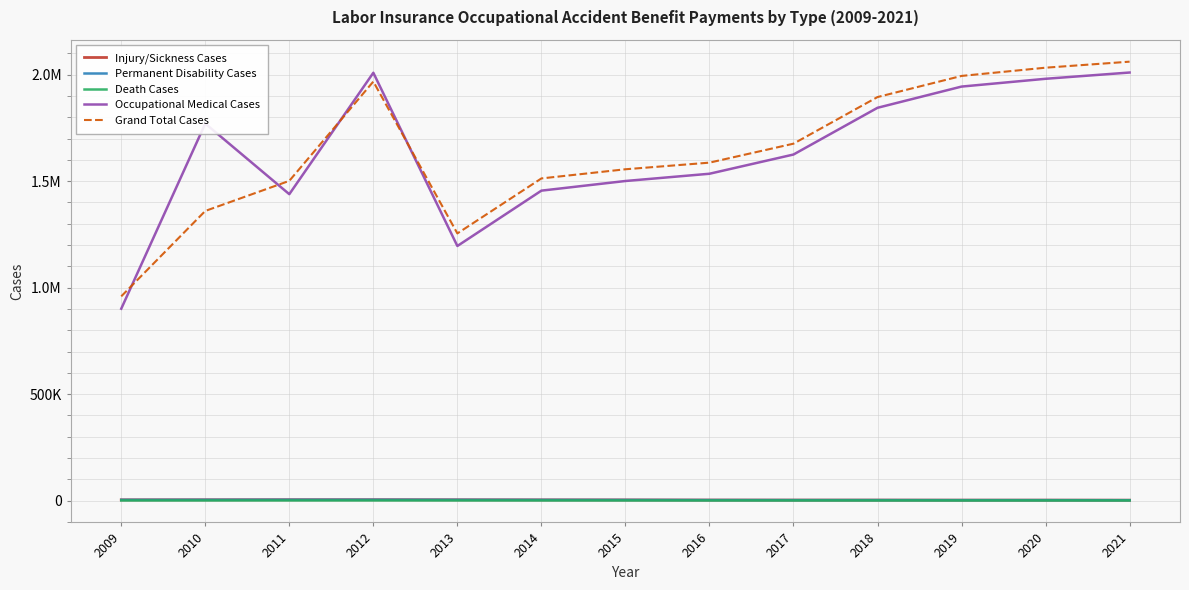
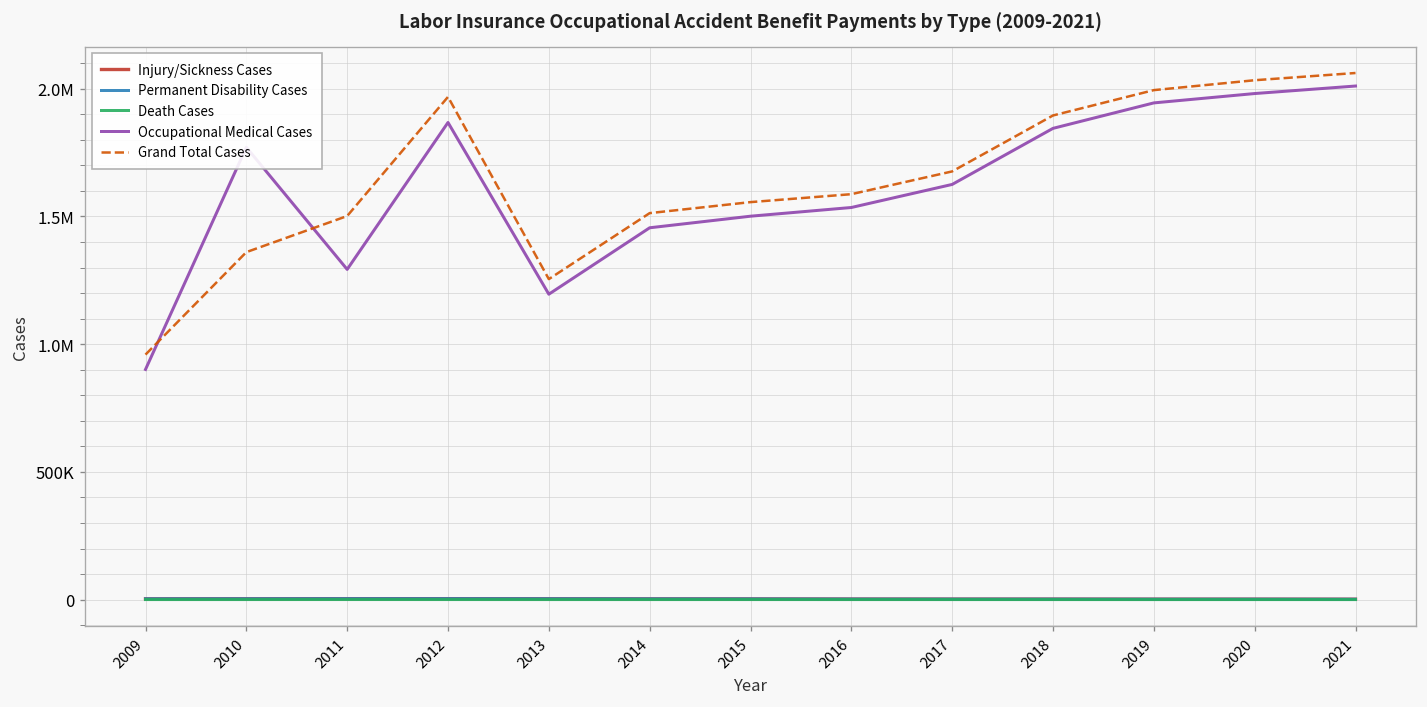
  {
    "Death Cases": {
      "2009": 0,
      "2010": 0,
      "2011": 0,
      "2012": 0,
      "2013": 0,
      "2014": 0,
      "2015": 0,
      "2016": 0,
      "2017": 0,
      "2018": 0,
      "2019": 0,
      "2020": 0,
      "2021": 0
    },
    "Occupational Medical Cases": {
      "2009": 900000,
-     "2011": 1440000,
-     "2012": 2010000,
+     "2011": 1290000,
+     "2012": 1870000,
      "2013": 1200000,
      "2014": 1460000,
      "2015": 1500000,
      "2016": 1530000,
      "2017": 1630000,
      "2018": 1840000,
      "2019": 1940000,
      "2020": 1980000,
      "2021": 2010000
    },
    "Grand Total Cases": {
      "2009": 960000,
      "2010": 1360000,
      "2011": 1500000,
      "2012": 1970000,
      "2013": 1250000,
      "2014": 1510000,
      "2015": 1560000,
      "2016": 1590000,
      "2017": 1680000,
      "2018": 1890000,
      "2019": 1990000,
      "2020": 2030000,
      "2021": 2060000
    }
  }
